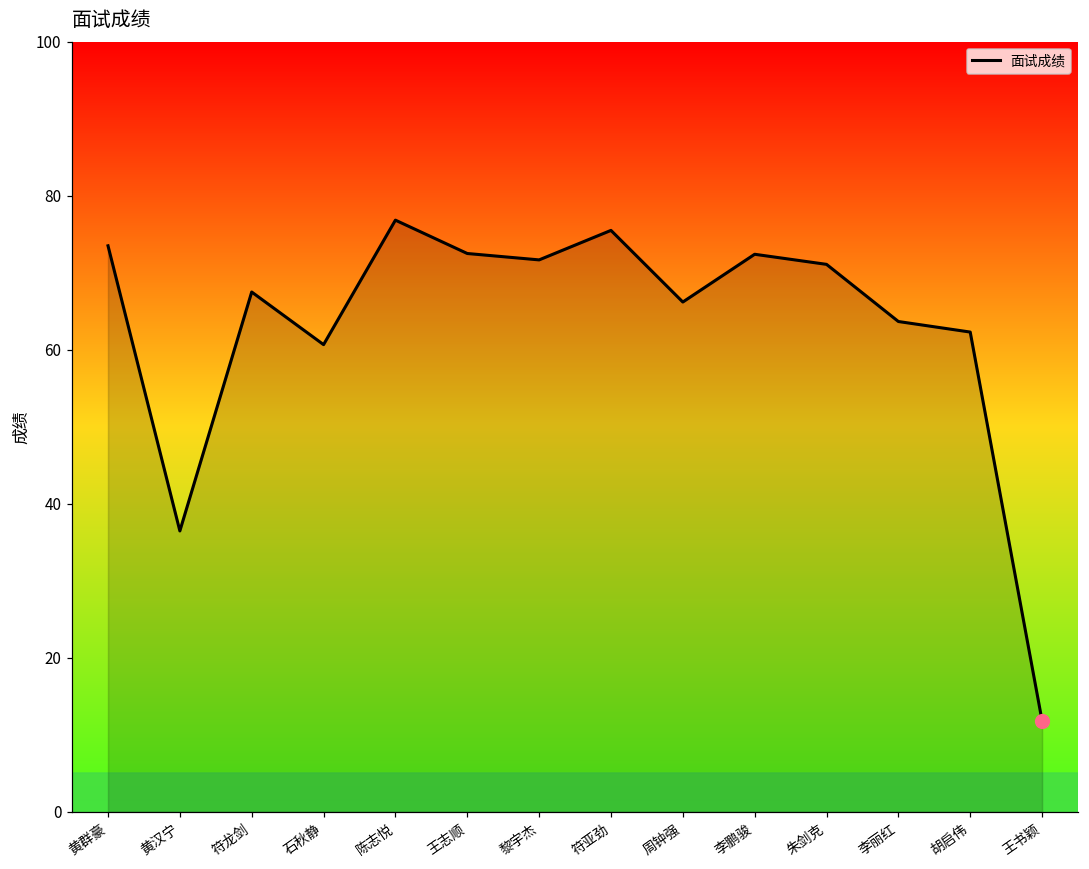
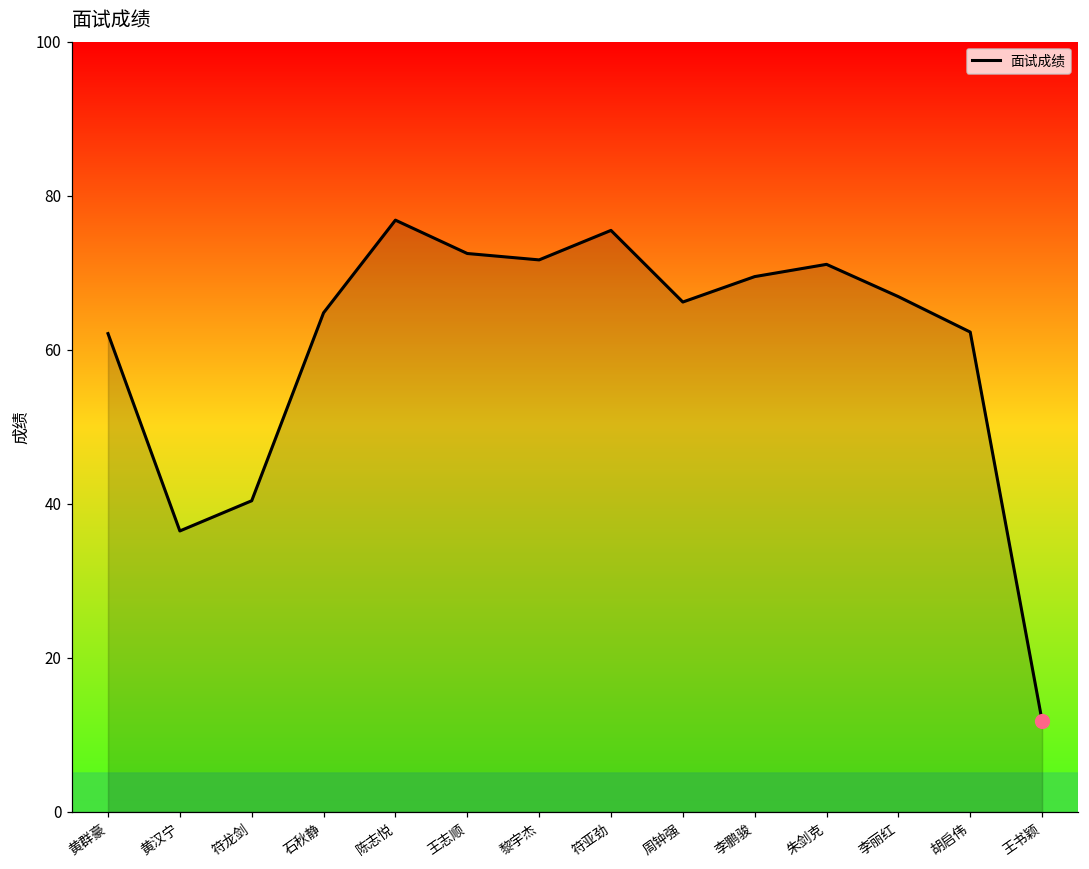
  {
    "面试成绩": {
-     "黄群豪": 74,
+     "黄群豪": 62,
      "黄汉宁": 36,
-     "符龙剑": 68,
-     "石秋静": 61,
+     "符龙剑": 40,
+     "石秋静": 65,
      "陈志悦": 77,
      "王志顺": 73,
      "黎宇杰": 72,
      "符亚劲": 76,
      "周钟强": 66,
-     "李鹏骏": 72,
+     "李鹏骏": 70,
      "朱剑克": 71,
-     "李丽红": 64,
+     "李丽红": 67,
      "胡启伟": 62
    }
  }
